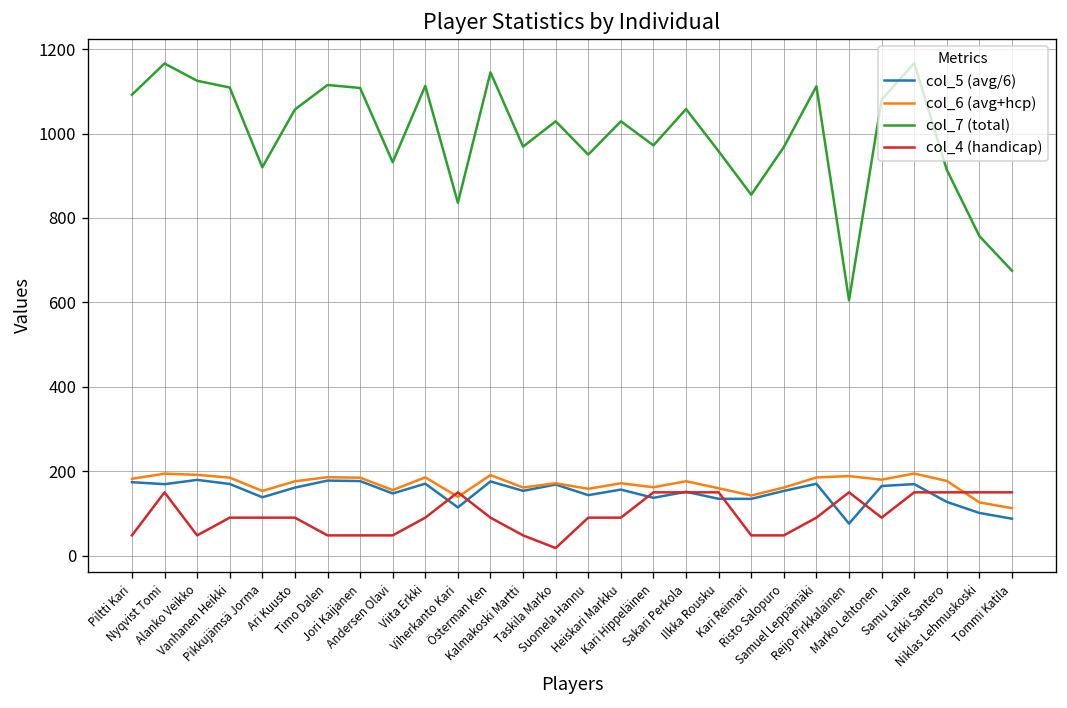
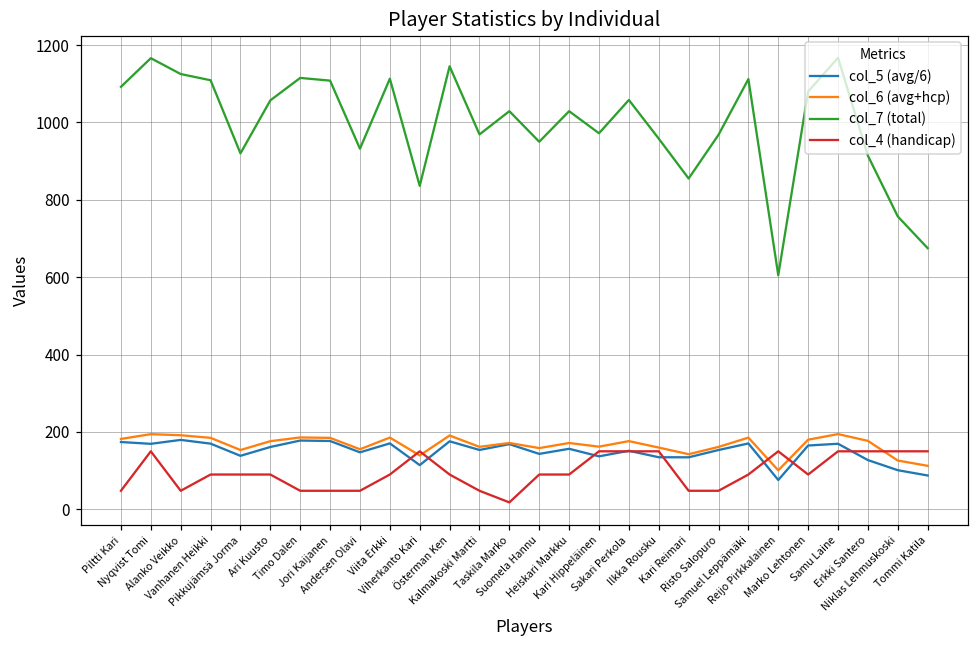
  {
    "col_5 (avg/6)": {
      "Piltti Kari": 170,
      "Nyqvist Tomi": 170,
      "Alanko Veikko": 180,
      "Vanhanen Heikki": 170,
      "Pikkujämsä Jorma": 140,
      "Ari Kuusto": 160,
      "Timo Dalen": 180,
      "Jori Kaijanen": 180,
      "Andersen Olavi": 150,
      "Viita Erkki": 170,
      "Viherkanto Kari": 110,
      "Österman Ken": 180,
      "Kalmakoski Martti": 150,
      "Suomela Hannu": 140,
      "Heiskari Markku": 160,
      "Kari Hippeläinen": 140,
      "Ilkka Rousku": 130,
      "Kari Reimari": 130,
      "Risto Salopuro": 150,
      "Samuel Leppämäki": 170,
      "Reijo Pirkkalainen": 80,
      "Marko Lehtonen": 170,
      "Samu Laine": 170,
      "Erkki Santero": 130,
      "Niklas Lehmuskoski": 100,
      "Tommi Katila": 90
    },
    "col_6 (avg+hcp)": {
      "Piltti Kari": 180,
      "Nyqvist Tomi": 190,
      "Alanko Veikko": 190,
      "Vanhanen Heikki": 180,
      "Pikkujämsä Jorma": 150,
      "Ari Kuusto": 180,
      "Timo Dalen": 190,
      "Jori Kaijanen": 180,
      "Andersen Olavi": 160,
      "Viita Erkki": 190,
      "Viherkanto Kari": 140,
      "Österman Ken": 190,
      "Kalmakoski Martti": 160,
      "Suomela Hannu": 160,
      "Heiskari Markku": 170,
      "Kari Hippeläinen": 160,
      "Sakari Perkola": 180,
      "Ilkka Rousku": 160,
      "Kari Reimari": 140,
      "Risto Salopuro": 160,
      "Samuel Leppämäki": 190,
-     "Reijo Pirkkalainen": 190,
+     "Reijo Pirkkalainen": 100,
      "Marko Lehtonen": 180,
      "Samu Laine": 190,
      "Erkki Santero": 180,
      "Niklas Lehmuskoski": 130,
      "Tommi Katila": 110
    },
    "col_7 (total)": {
      "Piltti Kari": 1090,
      "Nyqvist Tomi": 1170,
      "Alanko Veikko": 1130,
      "Vanhanen Heikki": 1110,
      "Pikkujämsä Jorma": 920,
      "Ari Kuusto": 1060,
      "Timo Dalen": 1120,
      "Jori Kaijanen": 1110,
      "Andersen Olavi": 930,
      "Viita Erkki": 1110,
      "Viherkanto Kari": 840,
      "Österman Ken": 1150,
      "Kalmakoski Martti": 970,
      "Taskila Marko": 1030,
      "Suomela Hannu": 950,
      "Heiskari Markku": 1030,
      "Kari Hippeläinen": 970,
      "Sakari Perkola": 1060,
      "Ilkka Rousku": 960,
      "Kari Reimari": 860,
      "Risto Salopuro": 970,
      "Samuel Leppämäki": 1110,
      "Reijo Pirkkalainen": 610,
      "Erkki Santero": 910,
      "Niklas Lehmuskoski": 760,
      "Tommi Katila": 680
    },
    "col_4 (handicap)": {
      "Piltti Kari": 50,
      "Nyqvist Tomi": 150,
      "Alanko Veikko": 50,
      "Vanhanen Heikki": 90,
      "Pikkujämsä Jorma": 90,
      "Ari Kuusto": 90,
      "Timo Dalen": 50,
      "Jori Kaijanen": 50,
      "Andersen Olavi": 50,
      "Viita Erkki": 90,
      "Viherkanto Kari": 150,
      "Österman Ken": 90,
      "Kalmakoski Martti": 50,
      "Taskila Marko": 20,
      "Suomela Hannu": 90,
      "Heiskari Markku": 90,
      "Kari Hippeläinen": 150,
      "Ilkka Rousku": 150,
      "Kari Reimari": 50,
      "Risto Salopuro": 50,
      "Samuel Leppämäki": 90,
      "Reijo Pirkkalainen": 150,
      "Marko Lehtonen": 90,
      "Samu Laine": 150,
      "Erkki Santero": 150,
      "Niklas Lehmuskoski": 150,
      "Tommi Katila": 150
    }
  }
